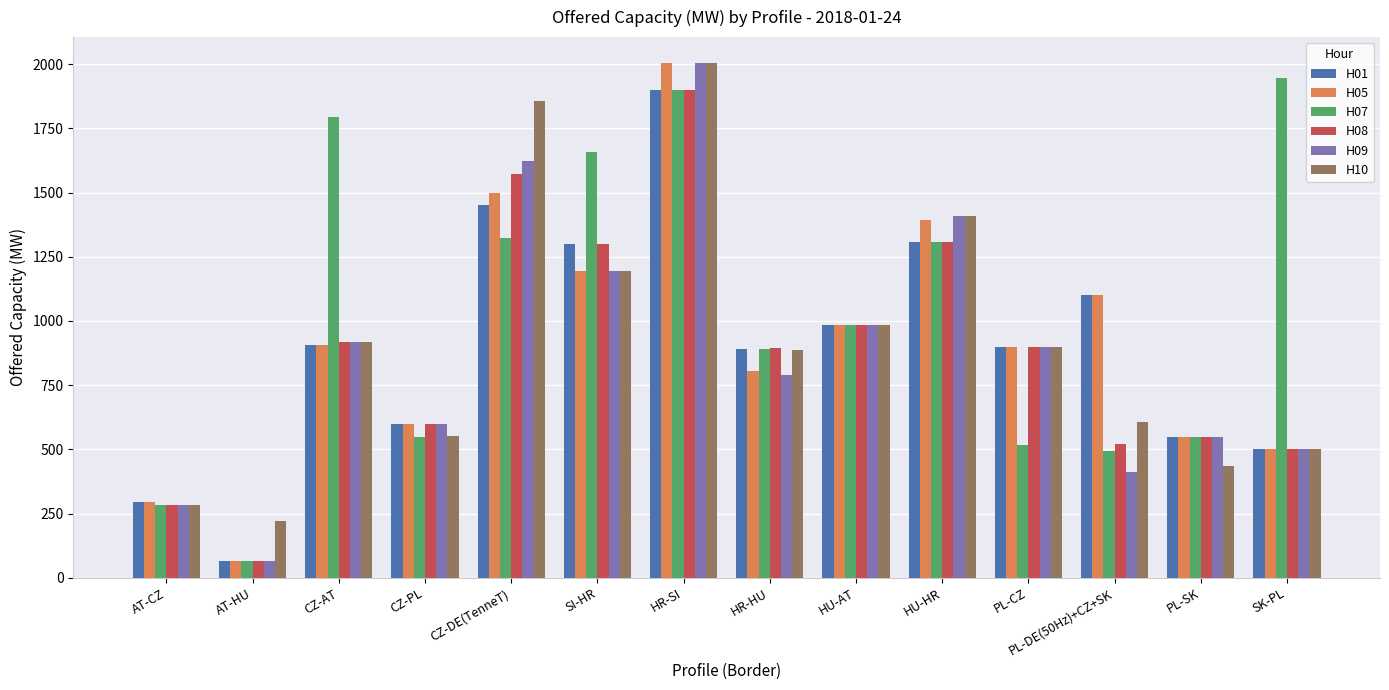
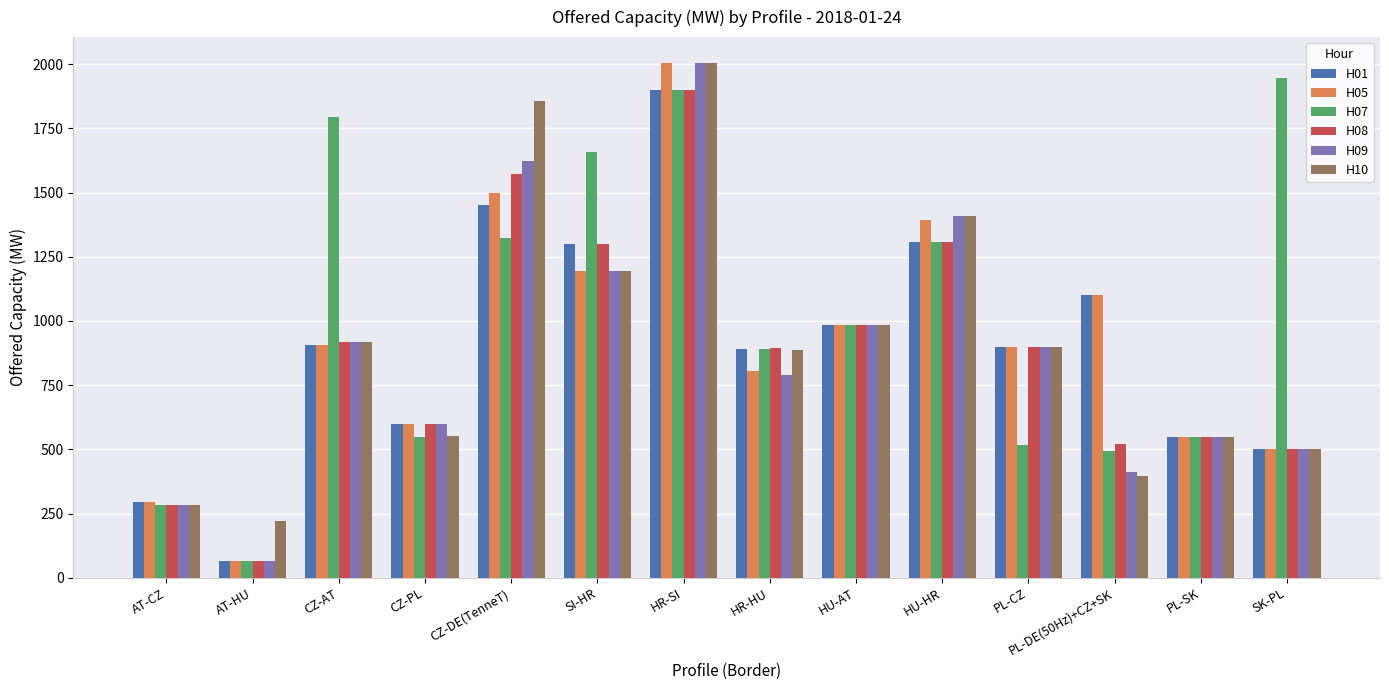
  {
    "H07": {
      "AT-CZ": 280,
      "AT-HU": 70,
      "CZ-AT": 1790,
      "CZ-PL": 550,
      "CZ-DE(TenneT)": 1320,
      "SI-HR": 1660,
      "HR-SI": 1900,
      "HR-HU": 890,
      "HU-AT": 980,
      "HU-HR": 1310,
      "PL-CZ": 520,
      "PL-DE(50Hz)+CZ+SK": 500,
      "PL-SK": 550,
      "SK-PL": 1950
    },
    "H10": {
      "AT-CZ": 280,
      "AT-HU": 220,
      "CZ-AT": 920,
      "CZ-PL": 550,
      "CZ-DE(TenneT)": 1860,
      "SI-HR": 1200,
      "HR-SI": 2010,
      "HR-HU": 890,
      "HU-AT": 980,
      "HU-HR": 1410,
      "PL-CZ": 900,
-     "PL-DE(50Hz)+CZ+SK": 610,
-     "PL-SK": 430,
+     "PL-DE(50Hz)+CZ+SK": 400,
+     "PL-SK": 550,
      "SK-PL": 500
    }
  }
